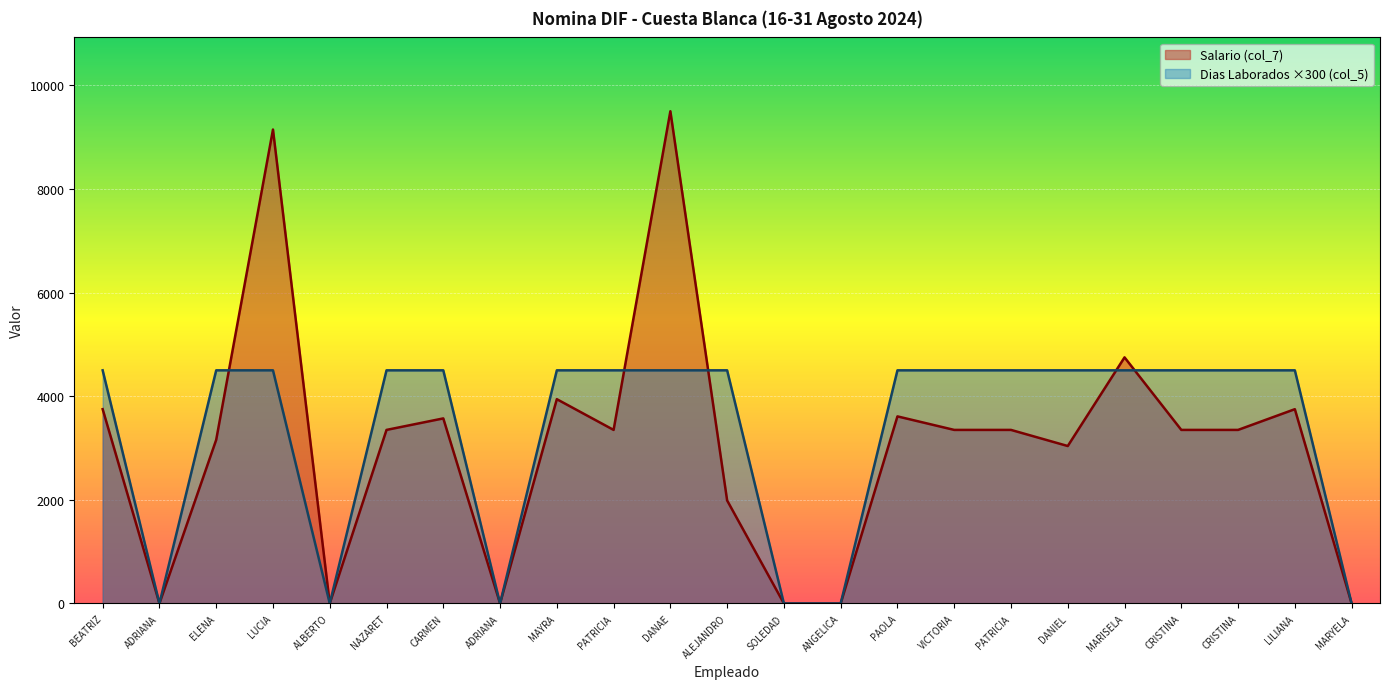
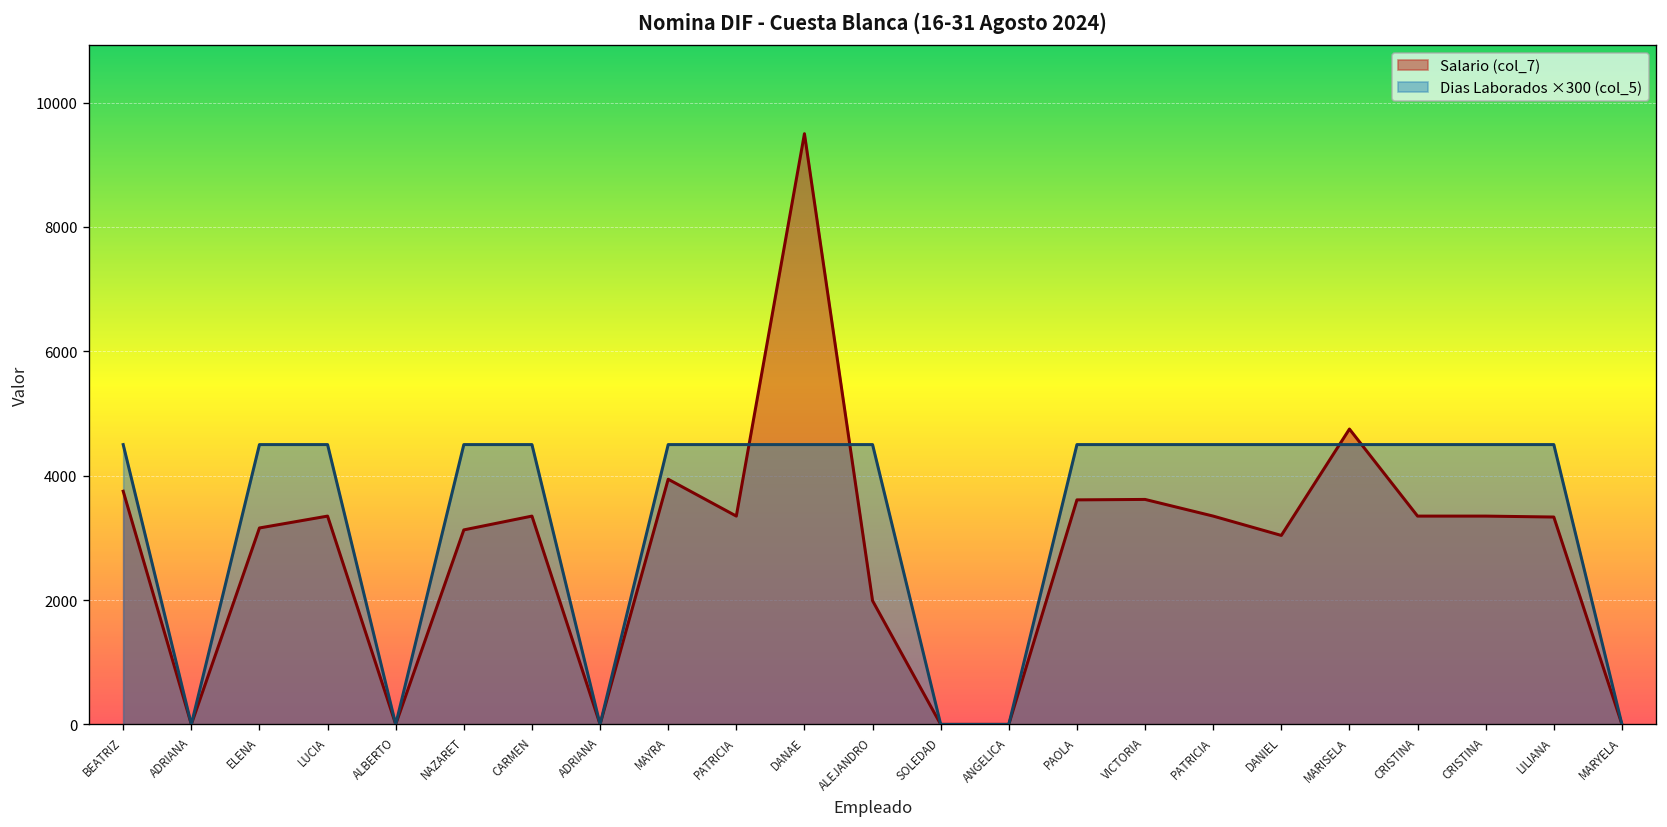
  {
    "Salario (col_7)": {
      "BEATRIZ": 3800,
      "ELENA": 3200,
-     "LUCIA": 9100,
-     "NAZARET": 3400,
-     "CARMEN": 3600,
+     "LUCIA": 3400,
+     "NAZARET": 3100,
+     "CARMEN": 3400,
      "MAYRA": 3900,
      "DANAE": 9500,
      "ALEJANDRO": 2000,
      "PAOLA": 3600,
-     "VICTORIA": 3400,
+     "VICTORIA": 3600,
      "DANIEL": 3000,
      "MARISELA": 4800,
-     "LILIANA": 3800
+     "LILIANA": 3300
    },
    "Dias Laborados ×300 (col_5)": {
      "BEATRIZ": 4500,
      "ELENA": 4500,
      "LUCIA": 4500,
      "NAZARET": 4500,
      "CARMEN": 4500,
      "MAYRA": 4500,
      "DANAE": 4500,
      "ALEJANDRO": 4500,
      "PAOLA": 4500,
      "VICTORIA": 4500,
      "DANIEL": 4500,
      "MARISELA": 4500,
      "LILIANA": 4500
    }
  }
